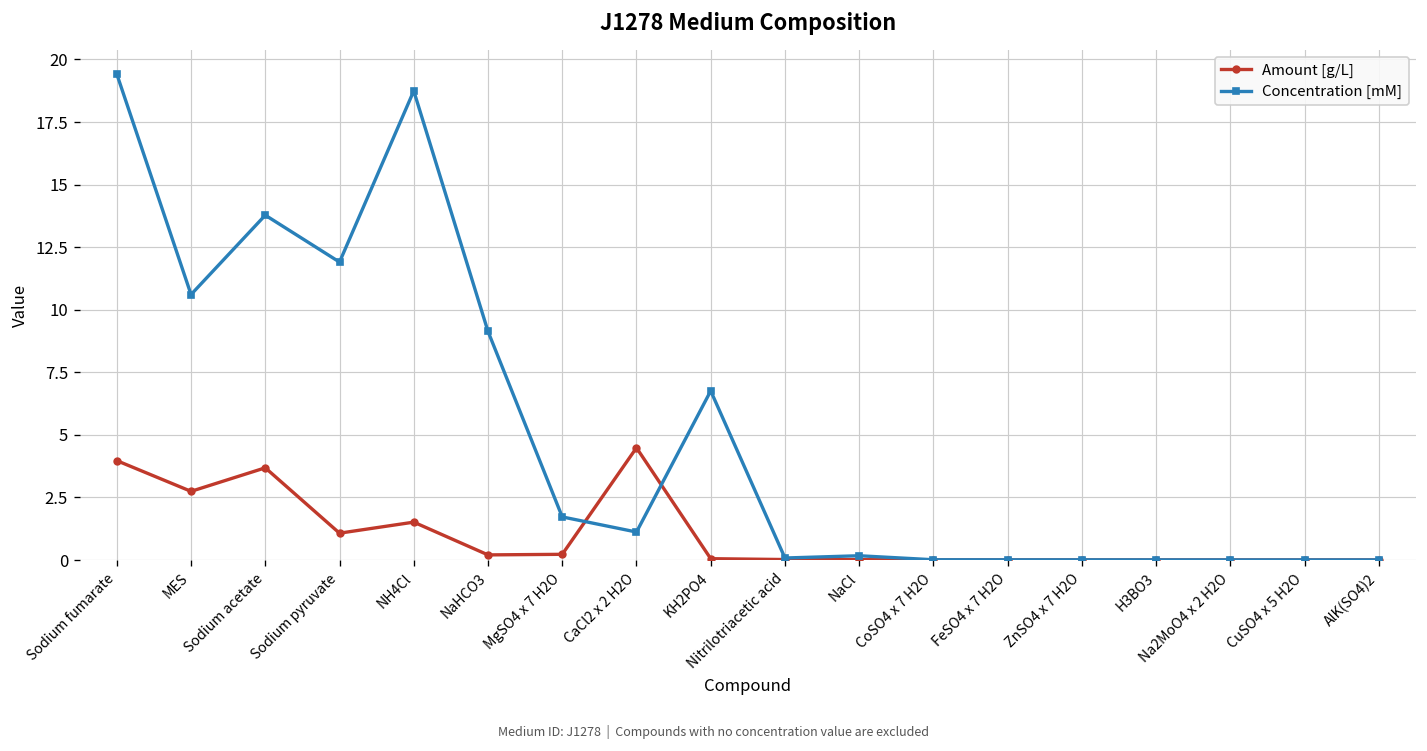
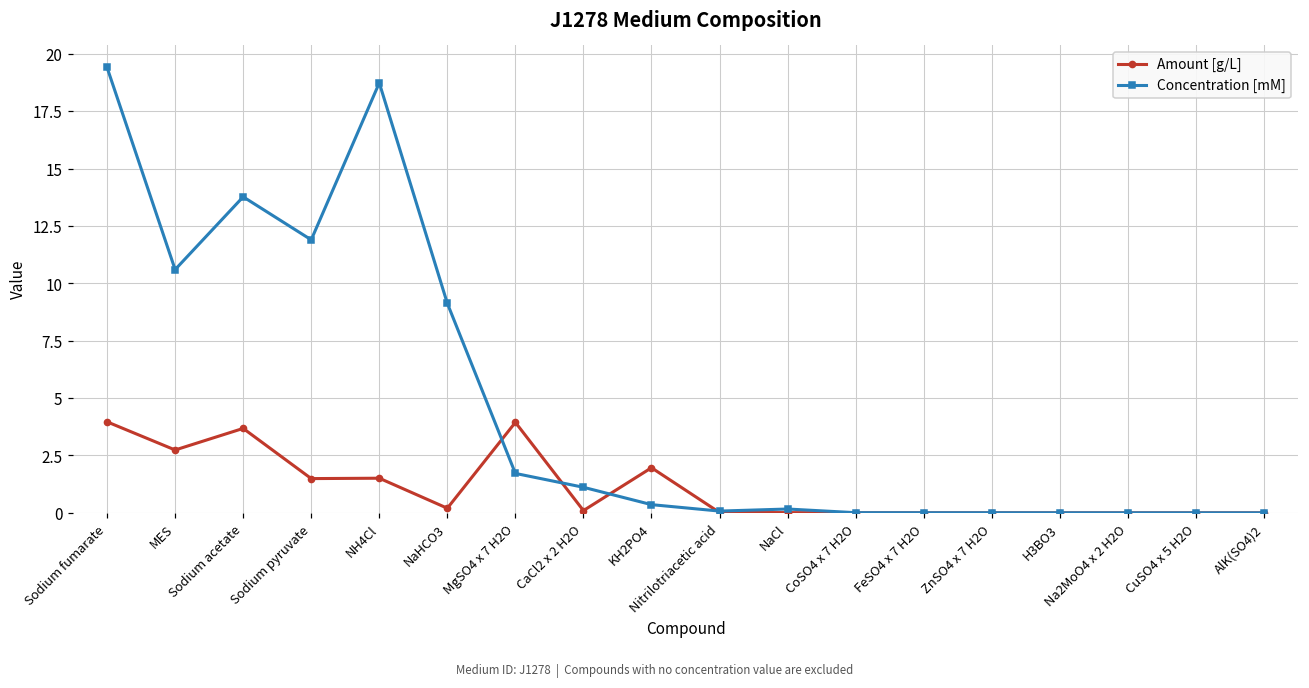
  {
    "Amount [g/L]": {
      "Sodium fumarate": 4.0,
      "MES": 2.7,
      "Sodium acetate": 3.7,
-     "Sodium pyruvate": 1.1,
+     "Sodium pyruvate": 1.5,
      "NH4Cl": 1.5,
      "NaHCO3": 0.2,
-     "MgSO4 x 7 H2O": 0.2,
-     "CaCl2 x 2 H2O": 4.5,
-     "KH2PO4": 0.0,
+     "MgSO4 x 7 H2O": 3.9,
+     "CaCl2 x 2 H2O": 0.1,
+     "KH2PO4": 2.0,
      "NaCl": 0.0
    },
    "Concentration [mM]": {
      "Sodium fumarate": 19.4,
      "MES": 10.6,
      "Sodium acetate": 13.8,
      "Sodium pyruvate": 11.9,
      "NH4Cl": 18.7,
      "NaHCO3": 9.1,
      "MgSO4 x 7 H2O": 1.7,
      "CaCl2 x 2 H2O": 1.1,
-     "KH2PO4": 6.8,
+     "KH2PO4": 0.4,
      "NaCl": 0.2
    }
  }
